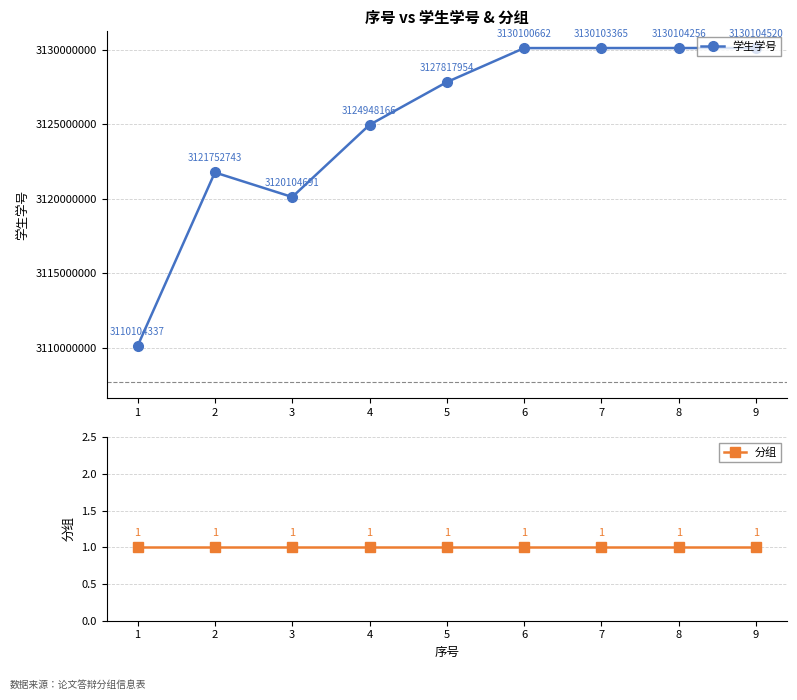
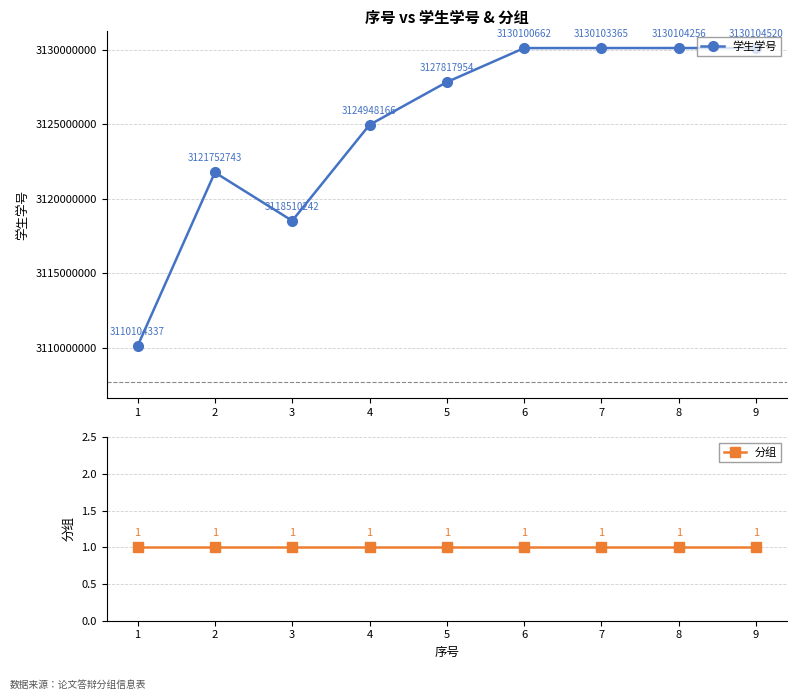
  {
    "序号 vs 学生学号 & 分组": {
      "1": 3110104337,
      "2": 3121752743,
-     "3": 3120104691,
+     "3": 3118510242,
      "4": 3124948166,
      "5": 3127817954,
      "6": 3130100662,
      "7": 3130103365
    }
  }
